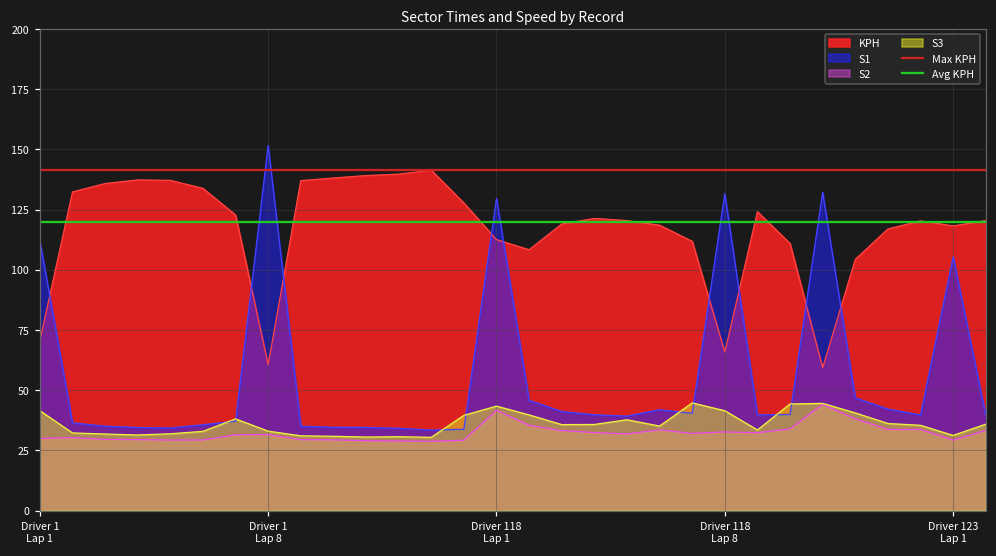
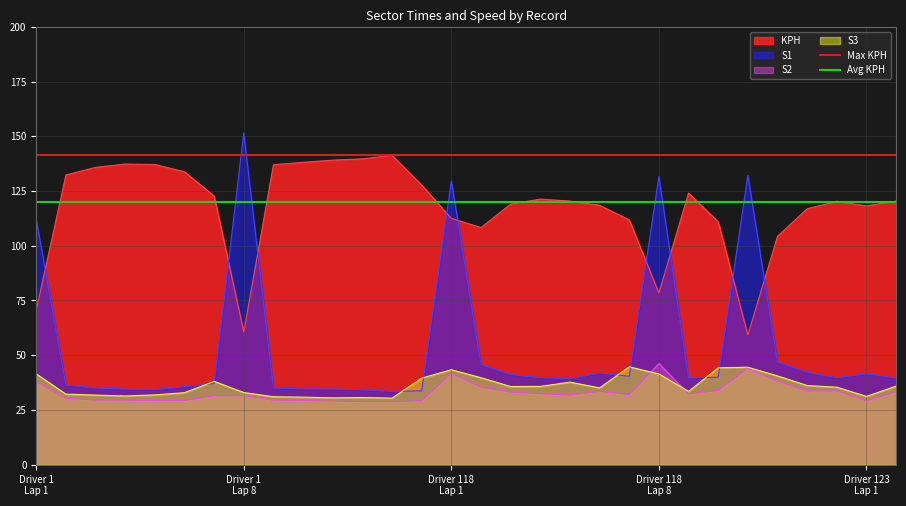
  {
    "KPH": {
      "Driver 1 Lap 1": 71,
      "Driver 1 Lap 8": 61,
      "Driver 118 Lap 1": 113,
-     "Driver 118 Lap 8": 66,
+     "Driver 118 Lap 8": 78,
      "Driver 123 Lap 1": 118
    },
    "S1": {
      "Driver 1 Lap 1": 112,
      "Driver 1 Lap 8": 152,
      "Driver 118 Lap 1": 130,
      "Driver 118 Lap 8": 132,
-     "Driver 123 Lap 1": 105
+     "Driver 123 Lap 1": 42
    },
    "S2": {
-     "Driver 1 Lap 1": 30,
+     "Driver 1 Lap 1": 38,
      "Driver 1 Lap 8": 32,
      "Driver 118 Lap 1": 42,
-     "Driver 118 Lap 8": 33,
+     "Driver 118 Lap 8": 46,
      "Driver 123 Lap 1": 29
    },
    "S3": {
      "Driver 1 Lap 1": 41,
      "Driver 1 Lap 8": 33,
      "Driver 118 Lap 1": 43,
      "Driver 118 Lap 8": 41,
      "Driver 123 Lap 1": 31
    }
  }
